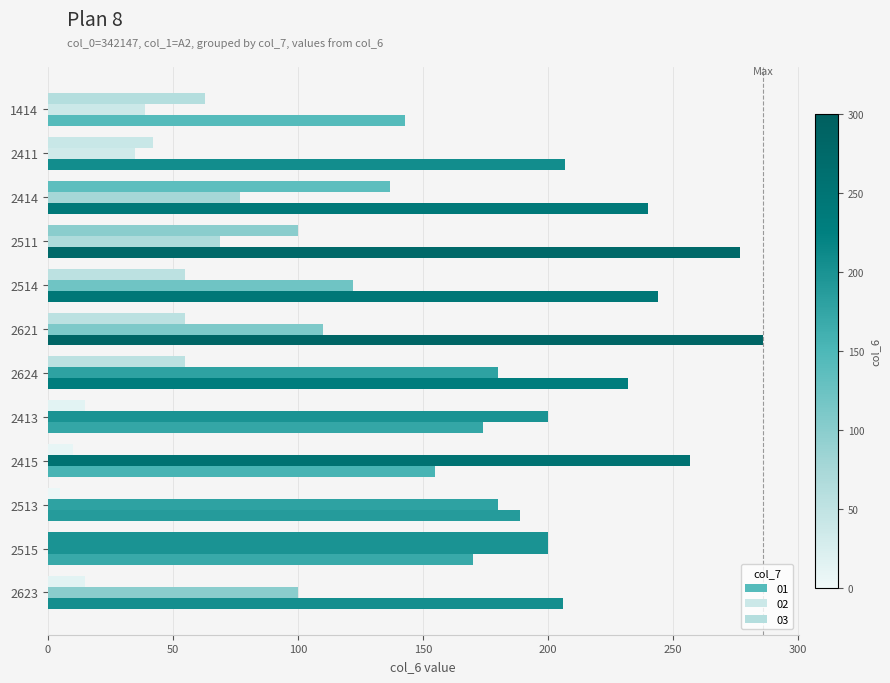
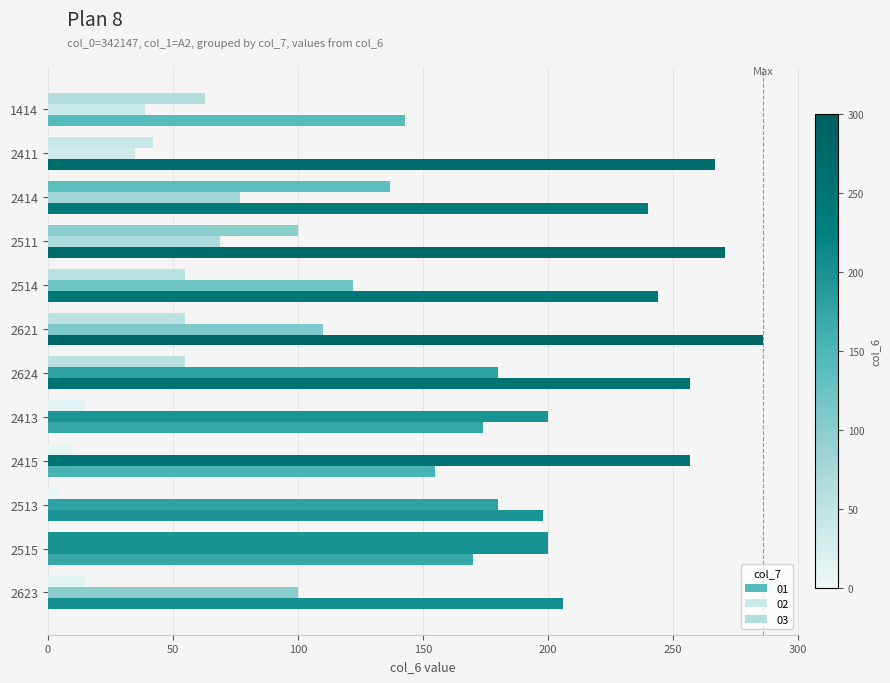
  {
    "01": {
      "1414": 143,
-     "2411": 207,
+     "2411": 267,
      "2414": 240,
-     "2511": 277,
+     "2511": 271,
      "2514": 244,
      "2621": 286,
-     "2624": 232,
+     "2624": 257,
      "2413": 174,
      "2415": 155,
-     "2513": 189,
+     "2513": 198,
      "2515": 170,
      "2623": 206
    }
  }
